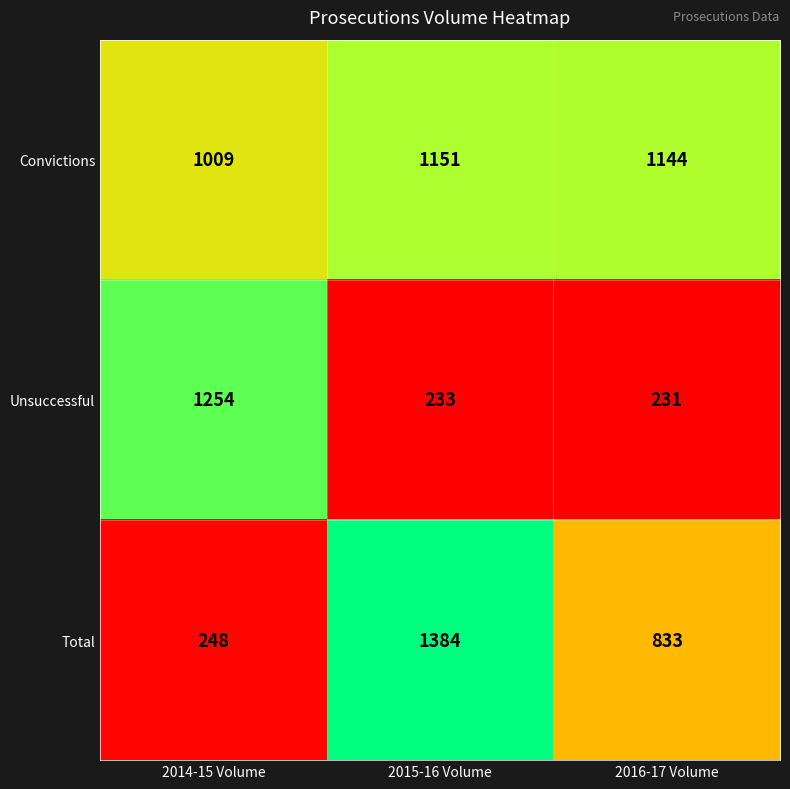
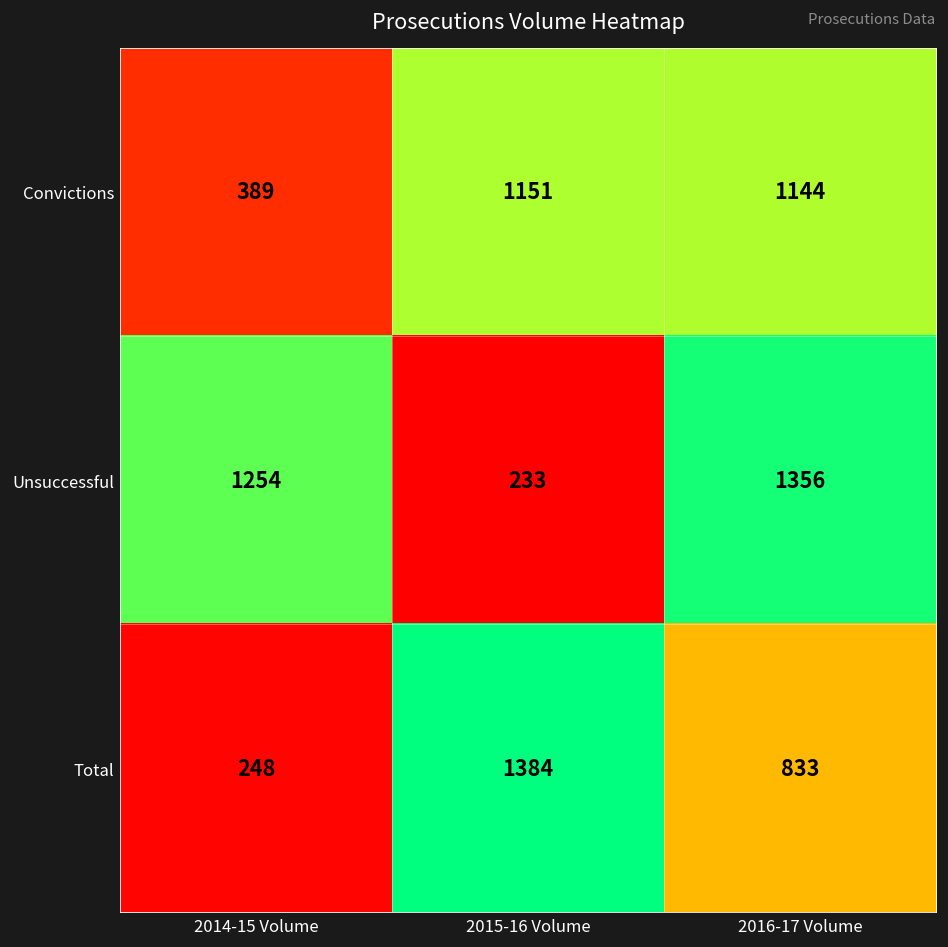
  {
    "Convictions": {
-     "2014-15 Volume": 1009,
+     "2014-15 Volume": 389,
      "2015-16 Volume": 1151,
      "2016-17 Volume": 1144
    },
    "Unsuccessful": {
      "2014-15 Volume": 1254,
      "2015-16 Volume": 233,
-     "2016-17 Volume": 231
+     "2016-17 Volume": 1356
    },
    "Total": {
      "2014-15 Volume": 248,
      "2015-16 Volume": 1384,
      "2016-17 Volume": 833
    }
  }
